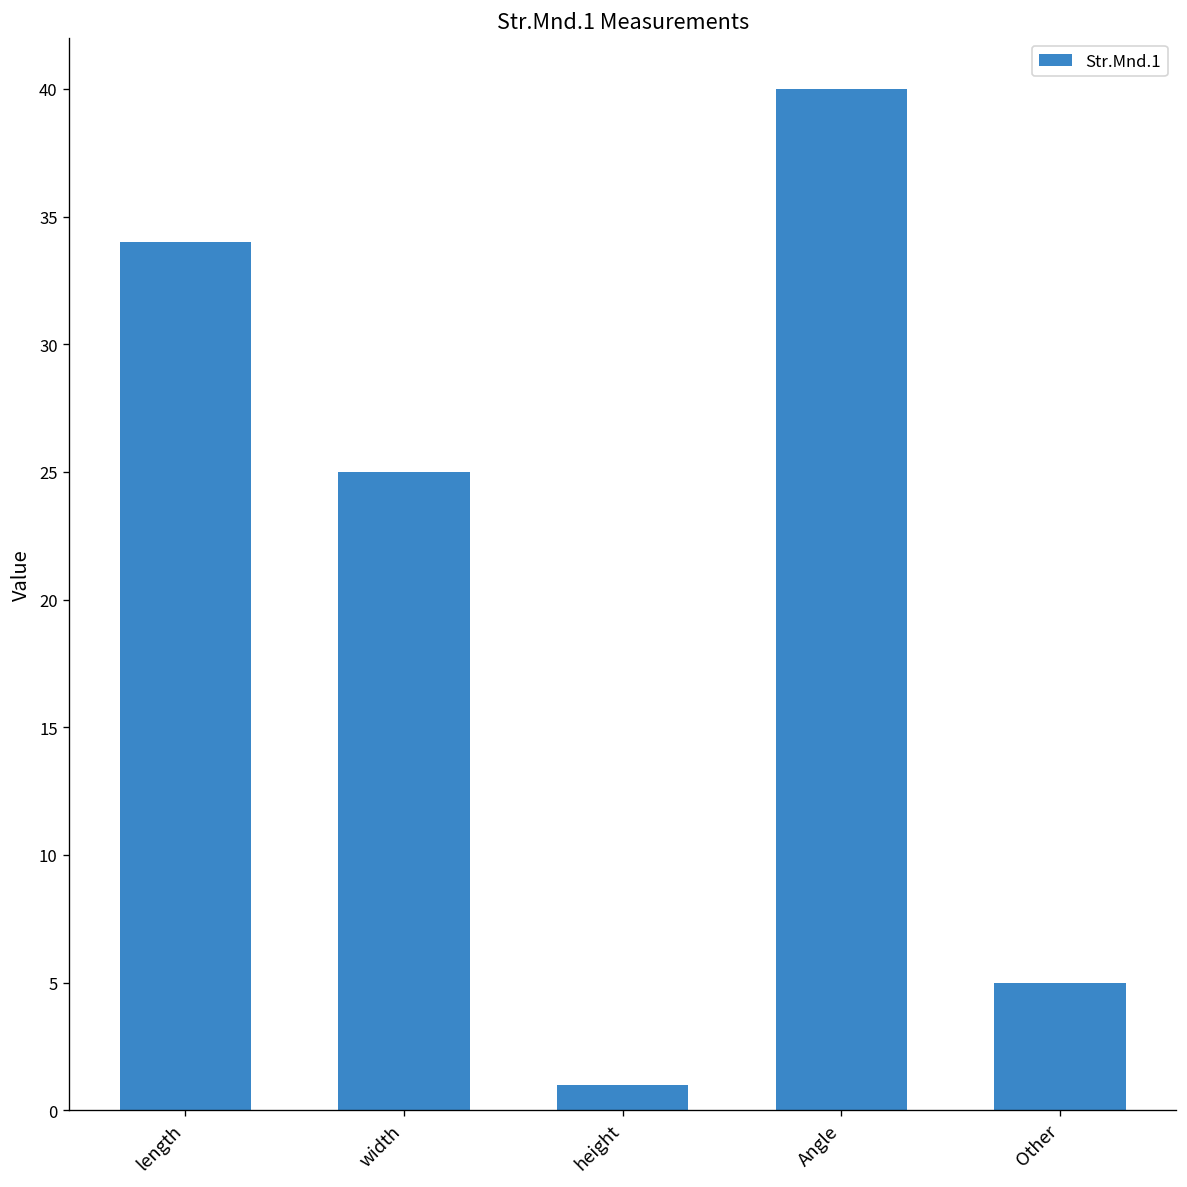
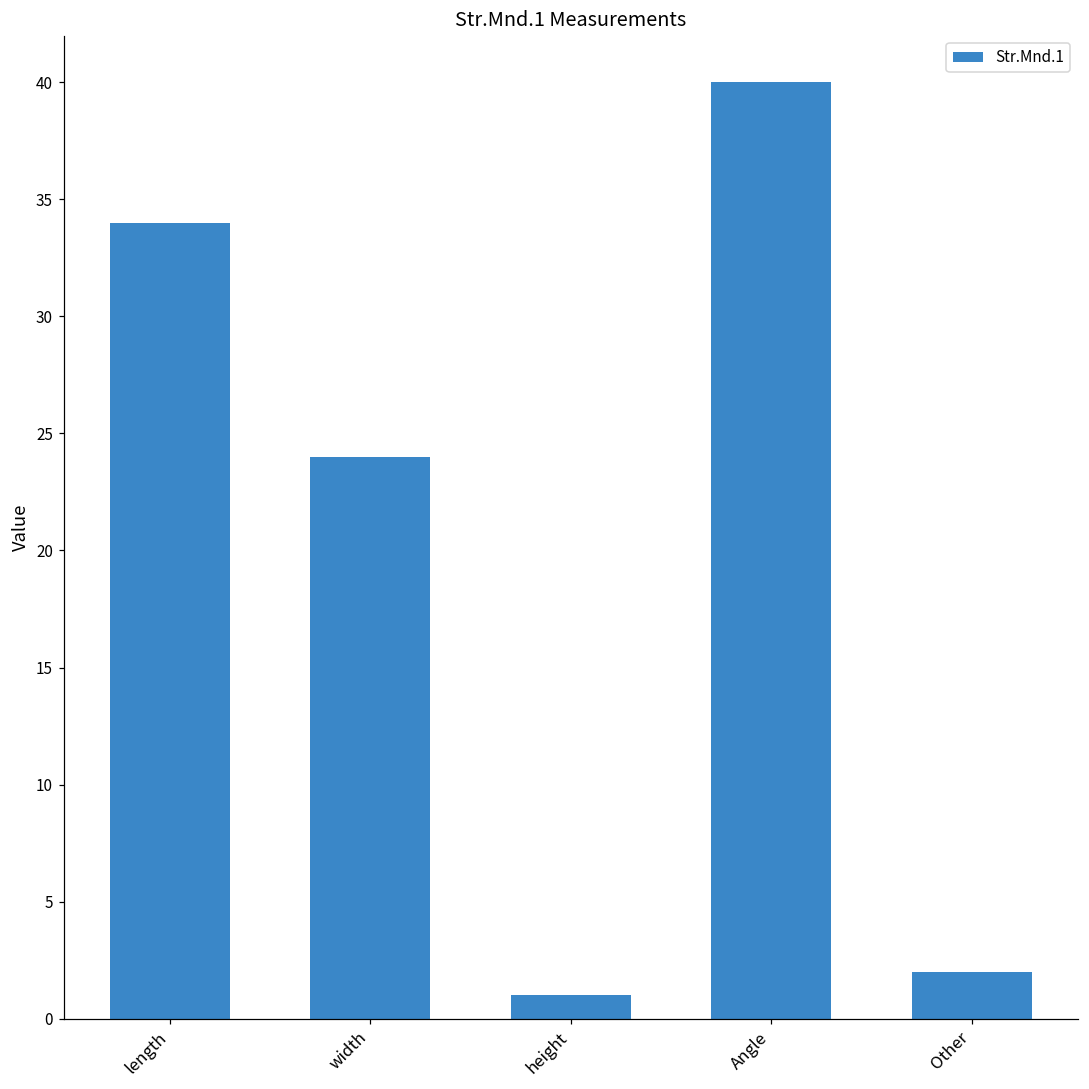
  {
    "length": 34,
-   "width": 25,
+   "width": 24,
    "height": 1,
    "Angle": 40,
-   "Other": 5
+   "Other": 2
  }
